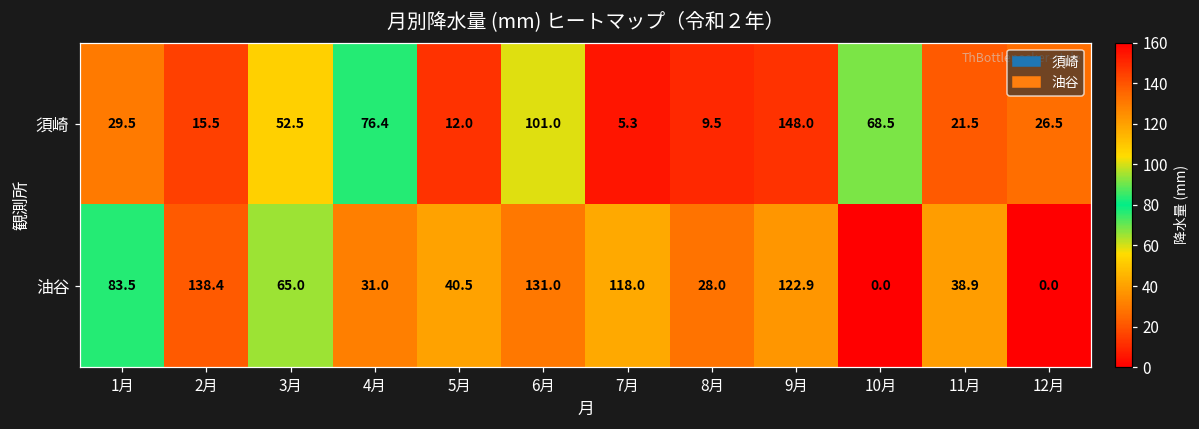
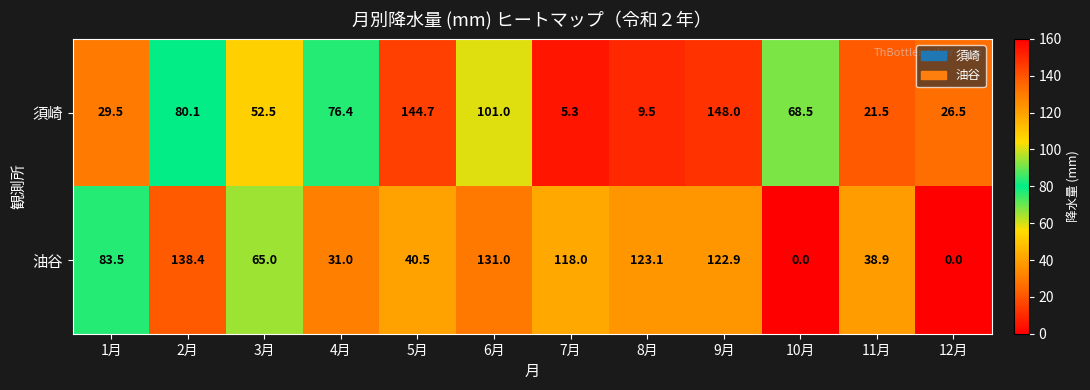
  {
    "須崎": {
      "1月": 29.5,
-     "2月": 15.5,
+     "2月": 80.1,
      "3月": 52.5,
      "4月": 76.4,
-     "5月": 12.0,
+     "5月": 144.7,
      "6月": 101.0,
      "7月": 5.3,
      "8月": 9.5,
      "9月": 148.0,
      "10月": 68.5,
      "11月": 21.5,
      "12月": 26.5
    },
    "油谷": {
      "1月": 83.5,
      "2月": 138.4,
      "3月": 65.0,
      "4月": 31.0,
      "5月": 40.5,
      "6月": 131.0,
      "7月": 118.0,
-     "8月": 28.0,
+     "8月": 123.1,
      "9月": 122.9,
      "10月": 0.0,
      "11月": 38.9,
      "12月": 0.0
    }
  }
